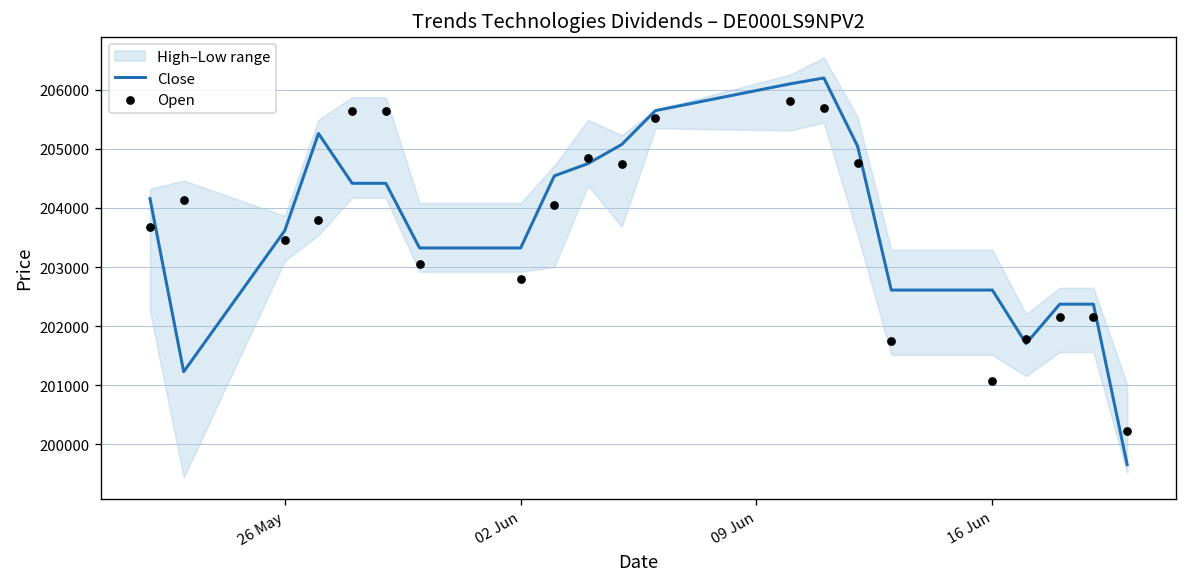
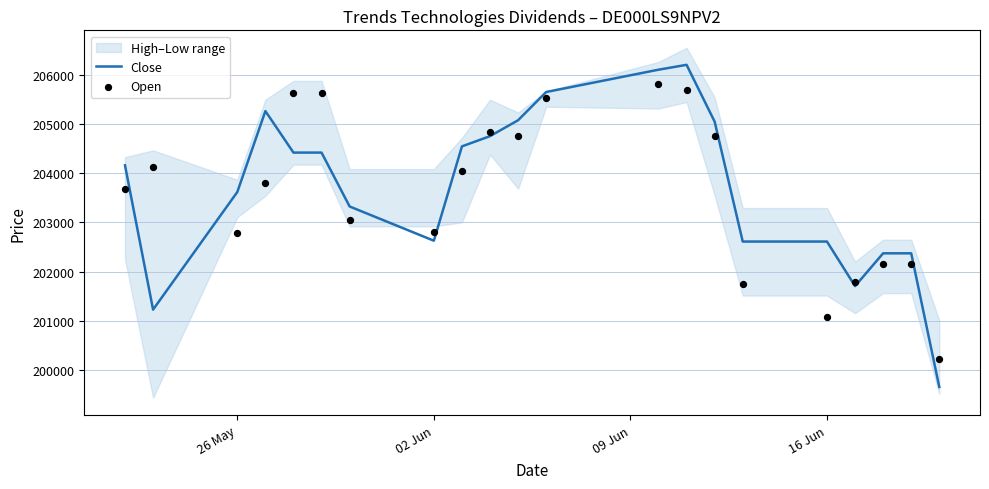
  {
    "Close": {
      "26 May": 203600,
-     "02 Jun": 203300,
+     "02 Jun": 202600,
      "16 Jun": 202600
    },
    "Open": {
-     "26 May": 203500
+     "26 May": 202800
    }
  }
